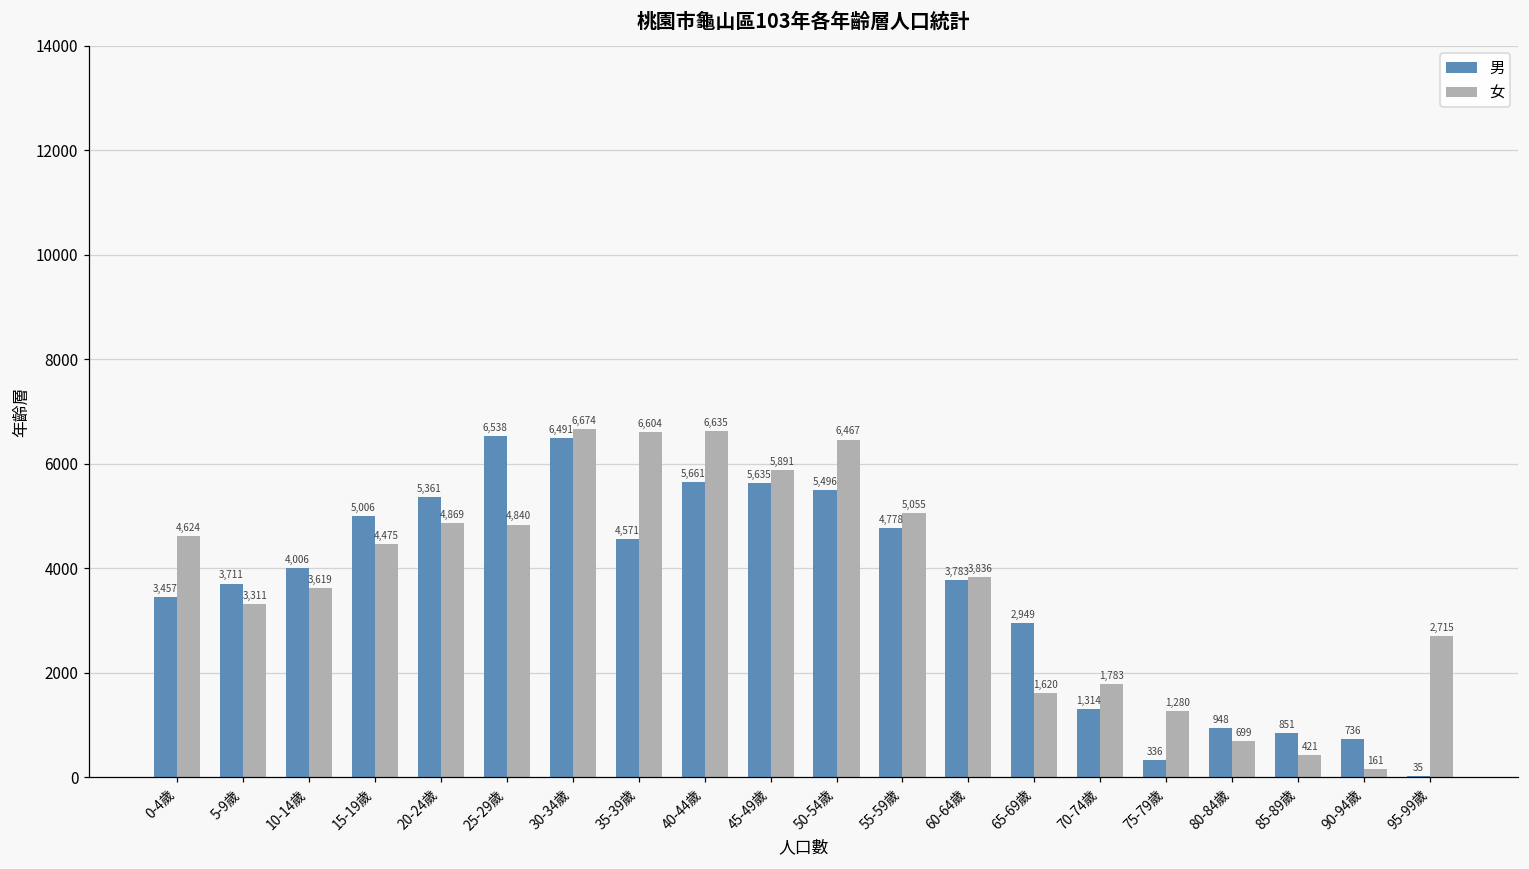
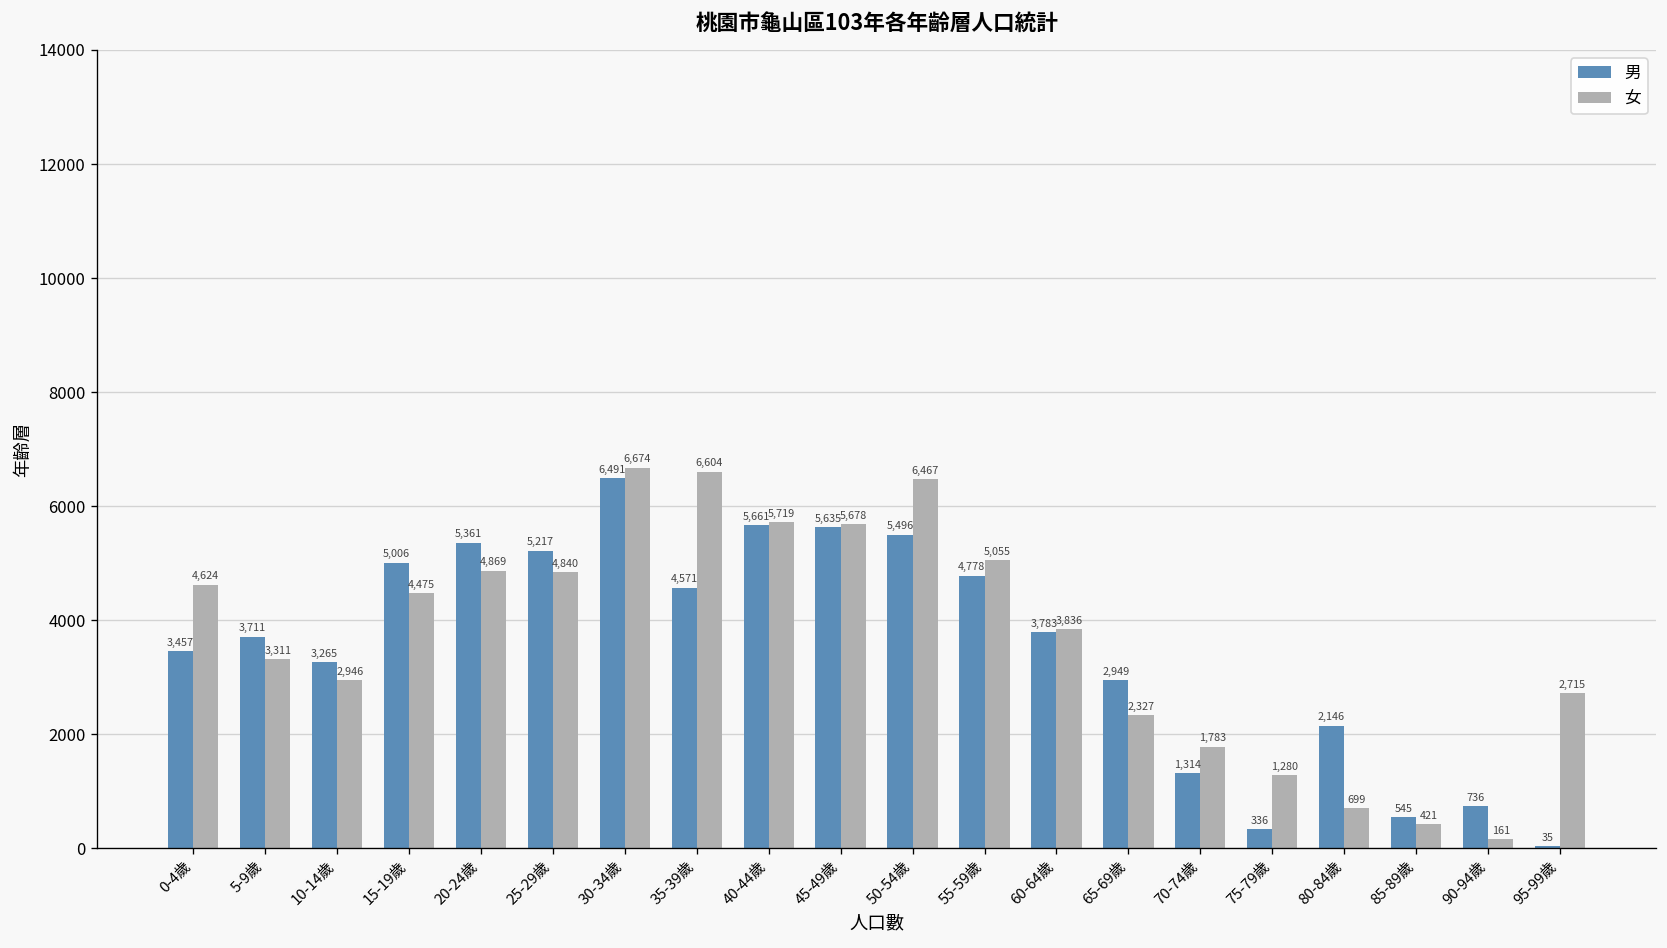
  {
    "男": {
      "0-4歲": "3,457",
      "5-9歲": "3,711",
-     "10-14歲": "4,006",
+     "10-14歲": "3,265",
      "15-19歲": "5,006",
      "20-24歲": "5,361",
-     "25-29歲": "6,538",
+     "25-29歲": "5,217",
      "30-34歲": "6,491",
      "35-39歲": "4,571",
      "40-44歲": "5,661",
      "45-49歲": "5,635",
      "50-54歲": "5,496",
      "55-59歲": "4,778",
      "60-64歲": "3,783",
      "65-69歲": "2,949",
      "70-74歲": "1,314",
      "75-79歲": "336",
-     "80-84歲": "948",
-     "85-89歲": "851",
+     "80-84歲": "2,146",
+     "85-89歲": "545",
      "90-94歲": "736",
      "95-99歲": "35"
    },
    "女": {
      "0-4歲": "4,624",
      "5-9歲": "3,311",
-     "10-14歲": "3,619",
+     "10-14歲": "2,946",
      "15-19歲": "4,475",
      "20-24歲": "4,869",
      "25-29歲": "4,840",
      "30-34歲": "6,674",
      "35-39歲": "6,604",
-     "40-44歲": "6,635",
-     "45-49歲": "5,891",
+     "40-44歲": "5,719",
+     "45-49歲": "5,678",
      "50-54歲": "6,467",
      "55-59歲": "5,055",
      "60-64歲": "3,836",
-     "65-69歲": "1,620",
+     "65-69歲": "2,327",
      "70-74歲": "1,783",
      "75-79歲": "1,280",
      "80-84歲": "699",
      "85-89歲": "421",
      "90-94歲": "161",
      "95-99歲": "2,715"
    }
  }
